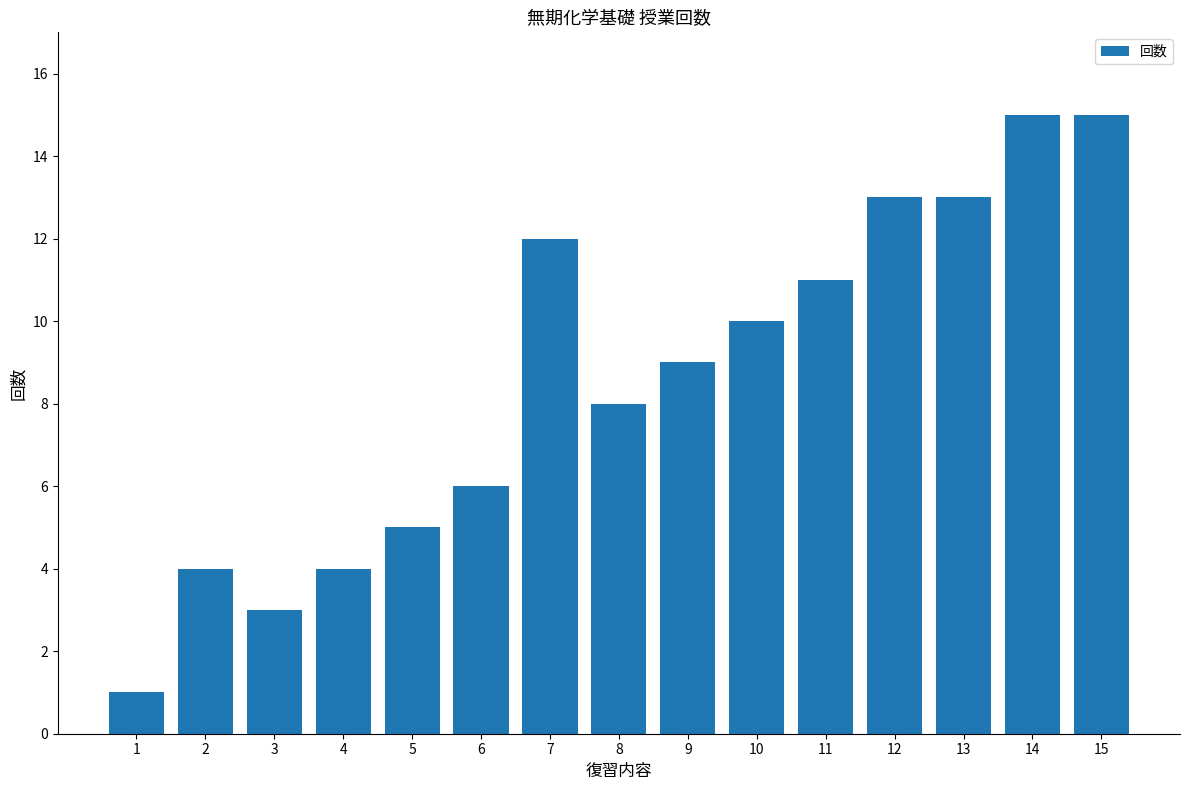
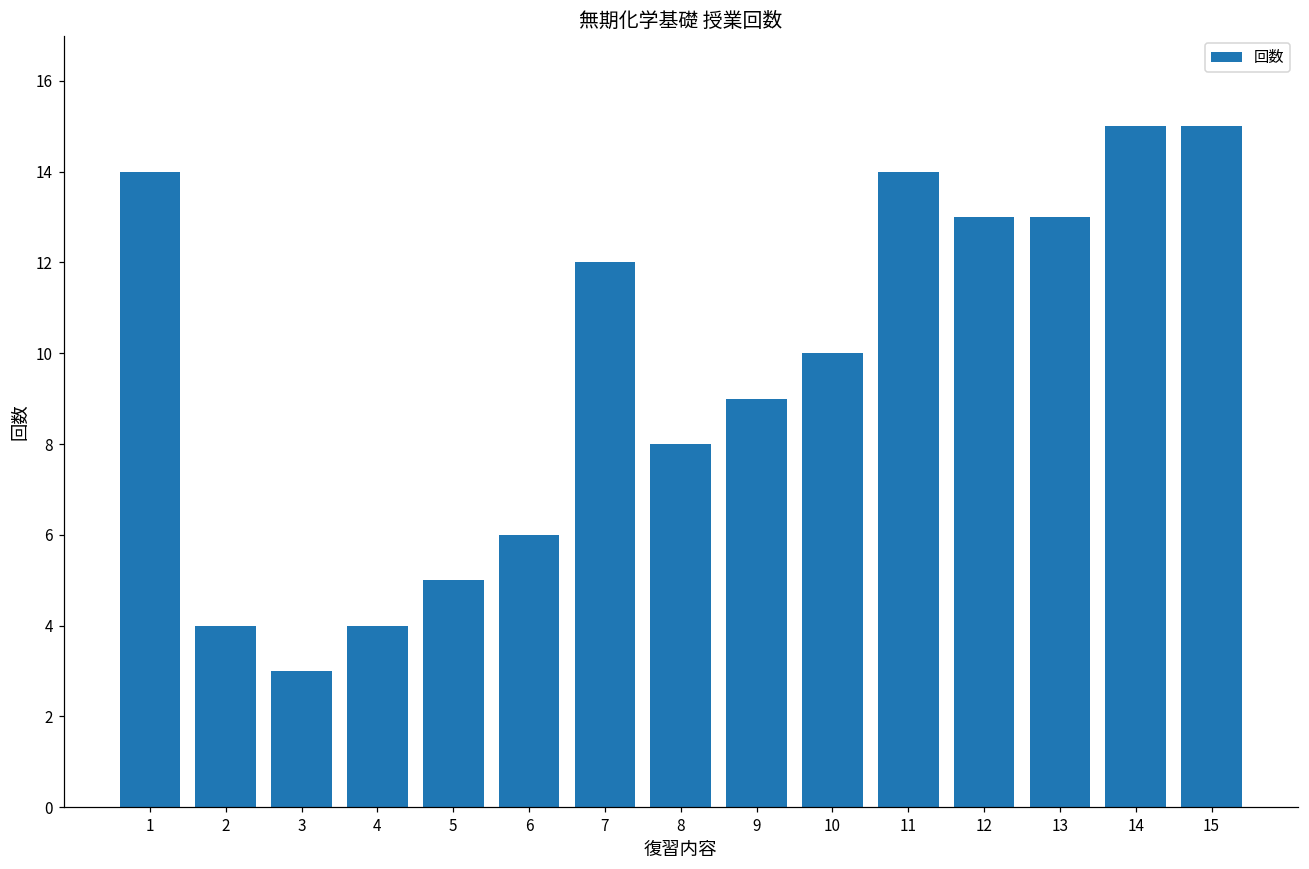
  {
-   "1": 1,
+   "1": 14,
    "2": 4,
    "3": 3,
    "4": 4,
    "5": 5,
    "6": 6,
    "7": 12,
    "8": 8,
    "9": 9,
    "10": 10,
-   "11": 11,
+   "11": 14,
    "12": 13,
    "13": 13,
    "14": 15,
    "15": 15
  }
